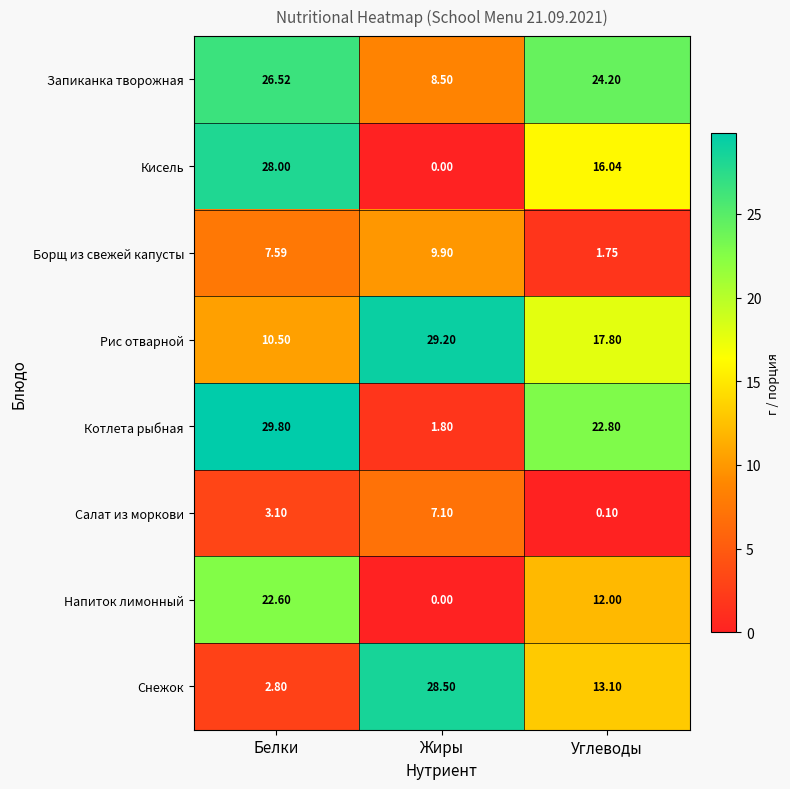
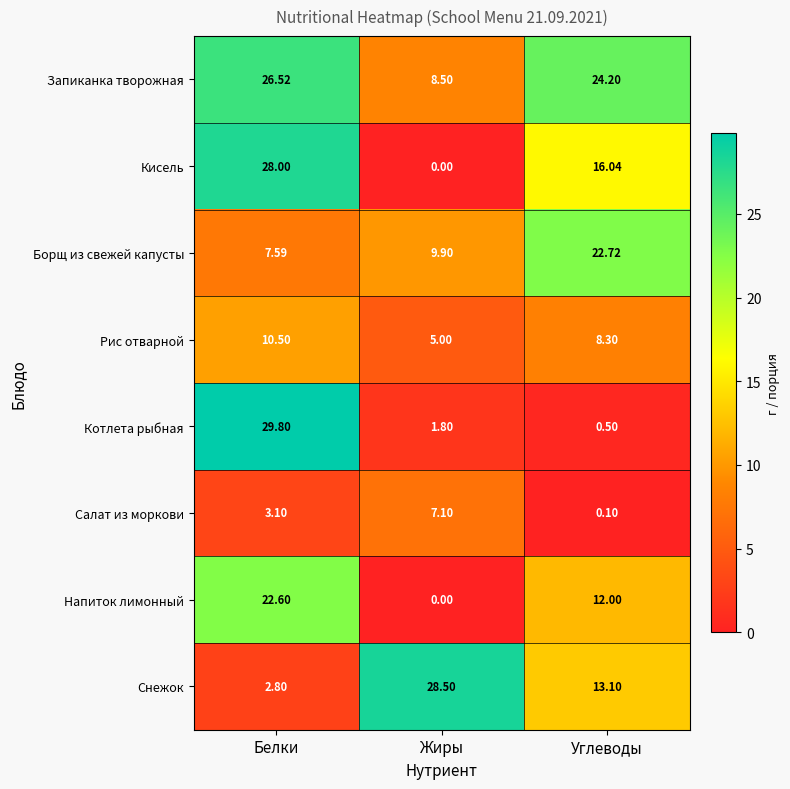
  {
    "Запиканка творожная": {
      "Белки": 26.52,
      "Жиры": 8.50,
      "Углеводы": 24.20
    },
    "Кисель": {
      "Белки": 28.00,
      "Жиры": 0.00,
      "Углеводы": 16.04
    },
    "Борщ из свежей капусты": {
      "Белки": 7.59,
      "Жиры": 9.90,
-     "Углеводы": 1.75
+     "Углеводы": 22.72
    },
    "Рис отварной": {
      "Белки": 10.50,
-     "Жиры": 29.20,
-     "Углеводы": 17.80
+     "Жиры": 5.00,
+     "Углеводы": 8.30
    },
    "Котлета рыбная": {
      "Белки": 29.80,
      "Жиры": 1.80,
-     "Углеводы": 22.80
+     "Углеводы": 0.50
    },
    "Салат из моркови": {
      "Белки": 3.10,
      "Жиры": 7.10,
      "Углеводы": 0.10
    },
    "Напиток лимонный": {
      "Белки": 22.60,
      "Жиры": 0.00,
      "Углеводы": 12.00
    },
    "Снежок": {
      "Белки": 2.80,
      "Жиры": 28.50,
      "Углеводы": 13.10
    }
  }
